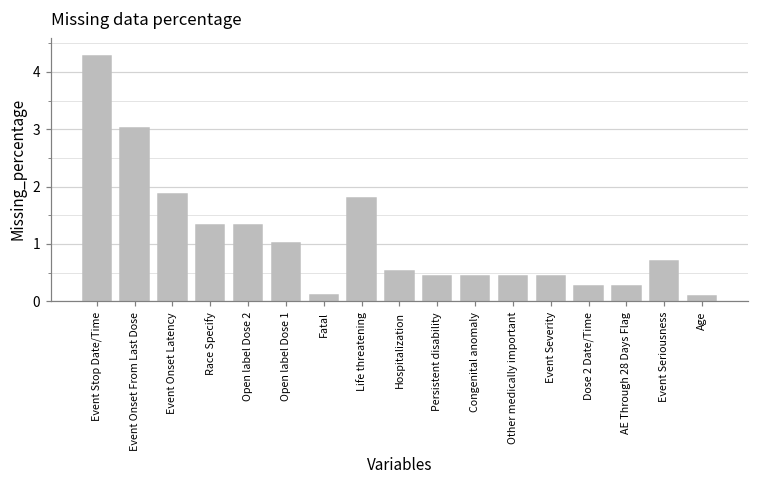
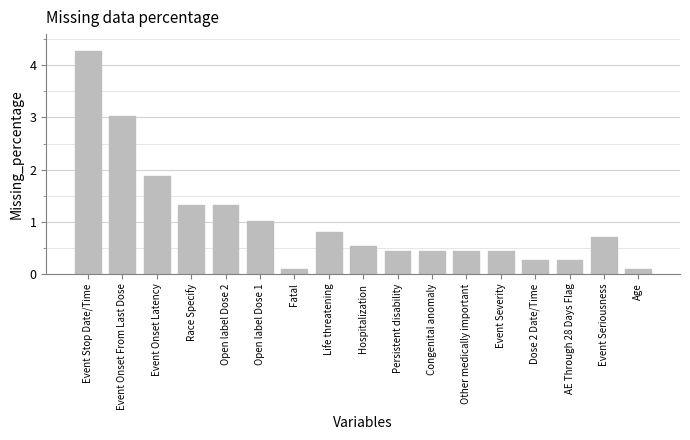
  {
    "Event Stop Date/Time": 4.3,
    "Event Onset From Last Dose": 3.0,
    "Event Onset Latency": 1.9,
    "Race Specify": 1.3,
    "Open label Dose 2": 1.3,
    "Open label Dose 1": 1.0,
    "Fatal": 0.1,
-   "Life threatening": 1.8,
+   "Life threatening": 0.8,
    "Hospitalization": 0.5,
    "Persistent disability": 0.4,
    "Congenital anomaly": 0.4,
    "Other medically important": 0.4,
    "Event Severity": 0.4,
    "Dose 2 Date/Time": 0.3,
    "AE Through 28 Days Flag": 0.3,
    "Event Seriousness": 0.7,
    "Age": 0.1
  }
